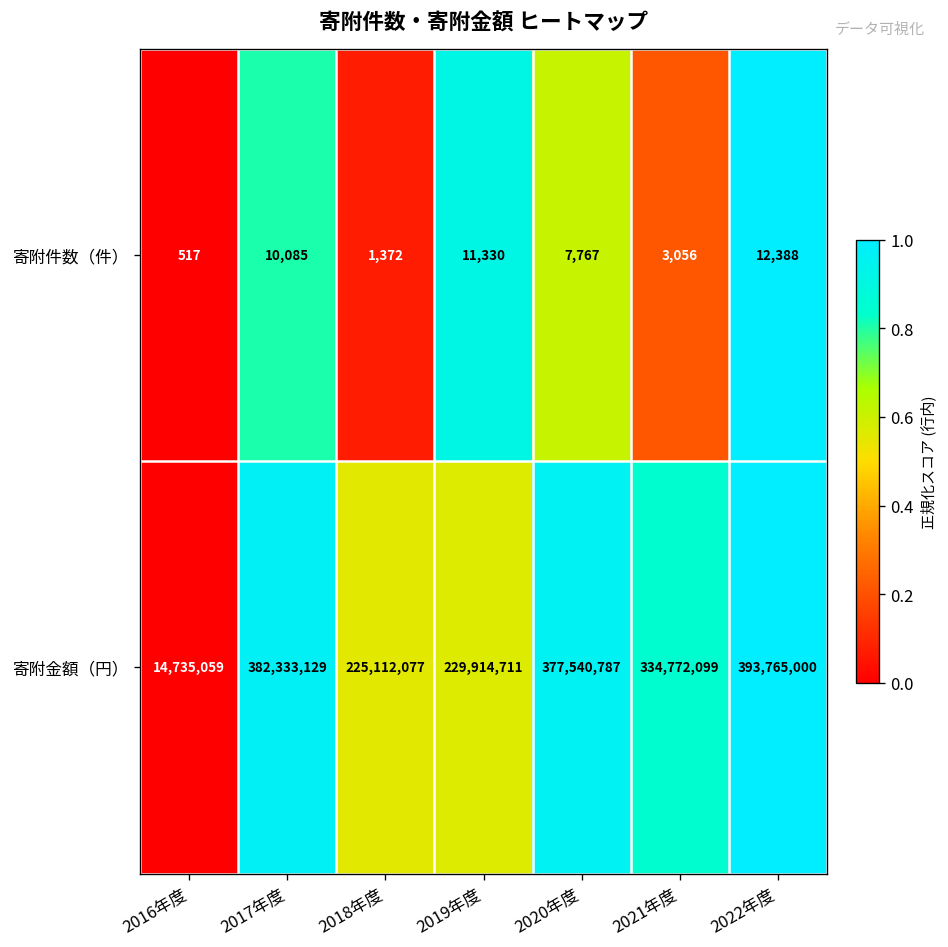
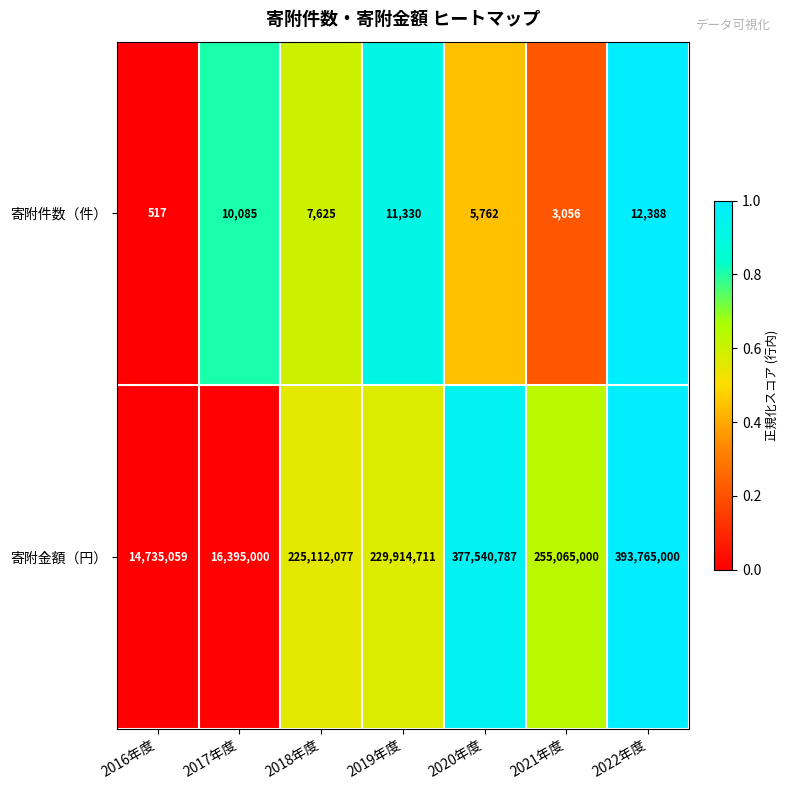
  {
    "寄附件数（件）": {
      "2016年度": "517",
      "2017年度": "10,085",
-     "2018年度": "1,372",
+     "2018年度": "7,625",
      "2019年度": "11,330",
-     "2020年度": "7,767",
+     "2020年度": "5,762",
      "2021年度": "3,056",
      "2022年度": "12,388"
    },
    "寄附金額（円）": {
      "2016年度": "14,735,059",
-     "2017年度": "382,333,129",
+     "2017年度": "16,395,000",
      "2018年度": "225,112,077",
      "2019年度": "229,914,711",
      "2020年度": "377,540,787",
-     "2021年度": "334,772,099",
+     "2021年度": "255,065,000",
      "2022年度": "393,765,000"
    }
  }
